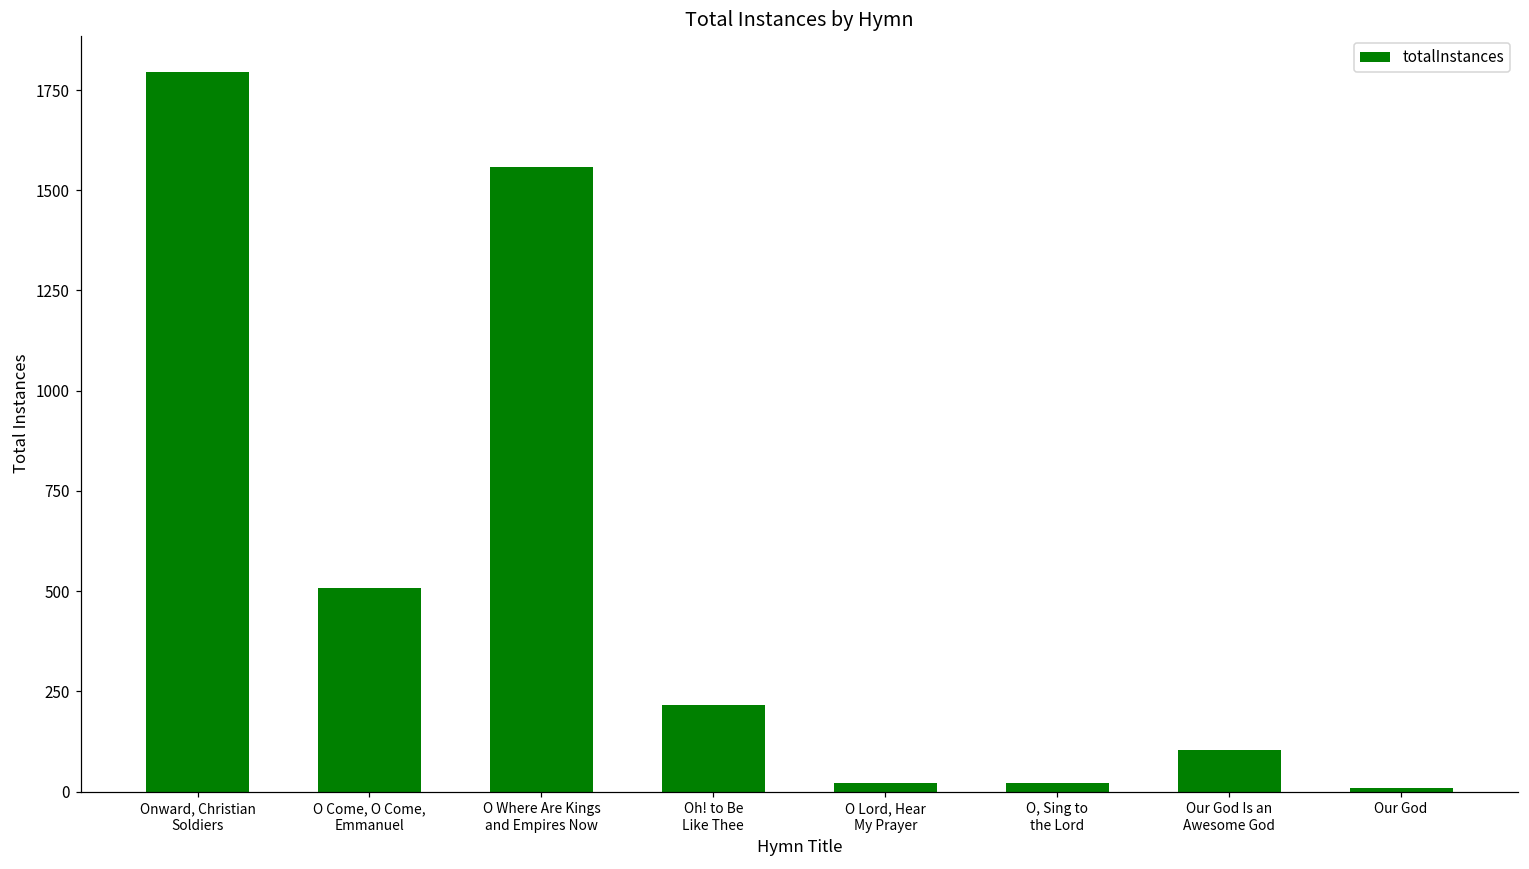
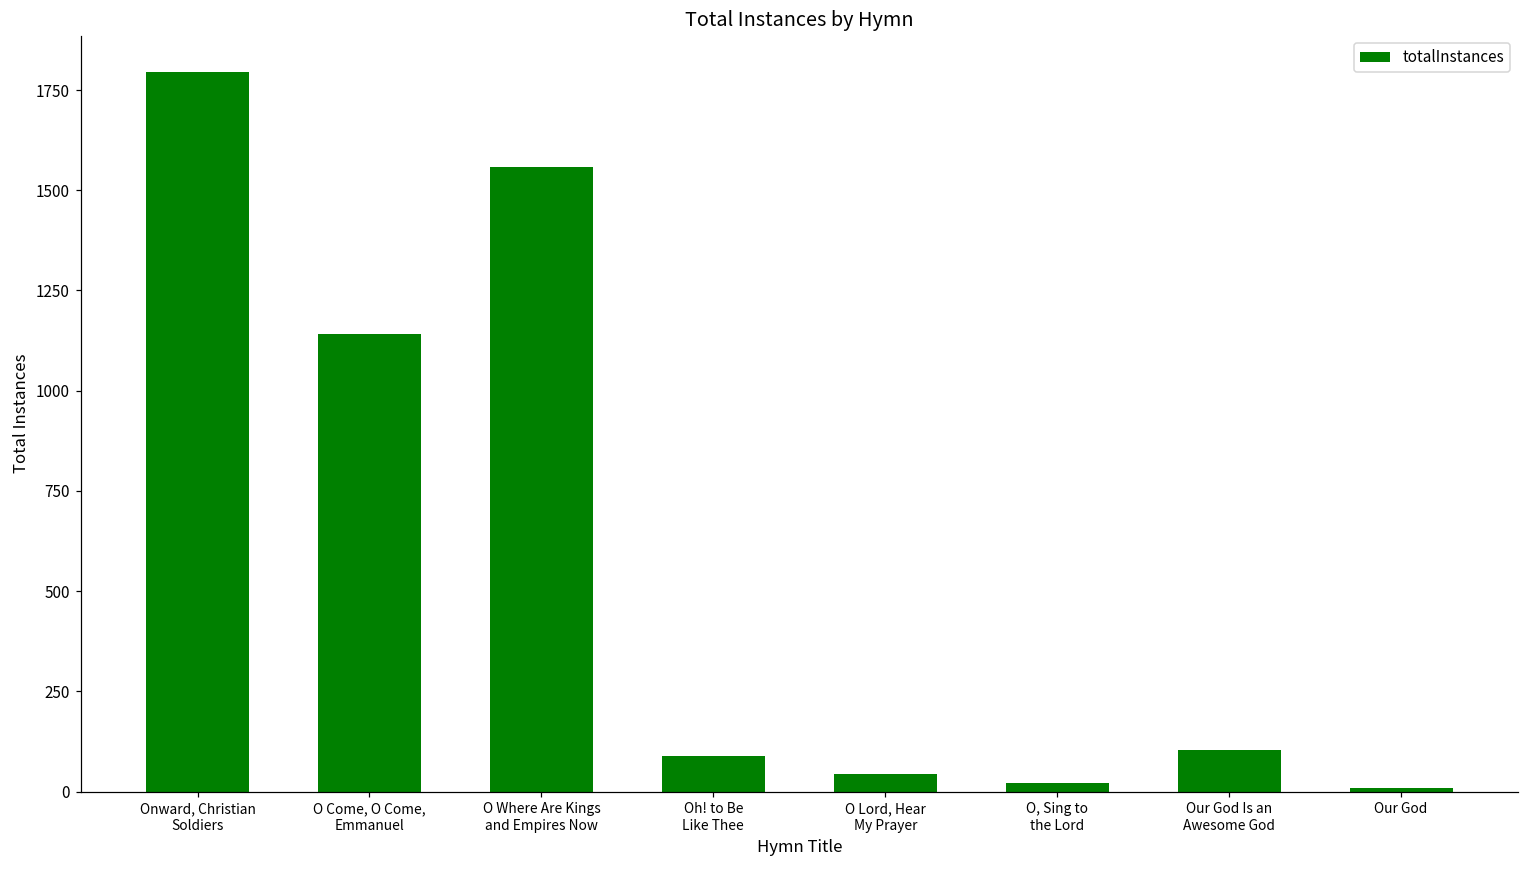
  {
    "Onward, Christian Soldiers": 1800,
-   "O Come, O Come, Emmanuel": 510,
+   "O Come, O Come, Emmanuel": 1140,
    "O Where Are Kings and Empires Now": 1560,
-   "Oh! to Be Like Thee": 220,
-   "O Lord, Hear My Prayer": 20,
+   "Oh! to Be Like Thee": 90,
+   "O Lord, Hear My Prayer": 50,
    "O, Sing to the Lord": 20,
    "Our God Is an Awesome God": 100,
    "Our God": 10
  }
